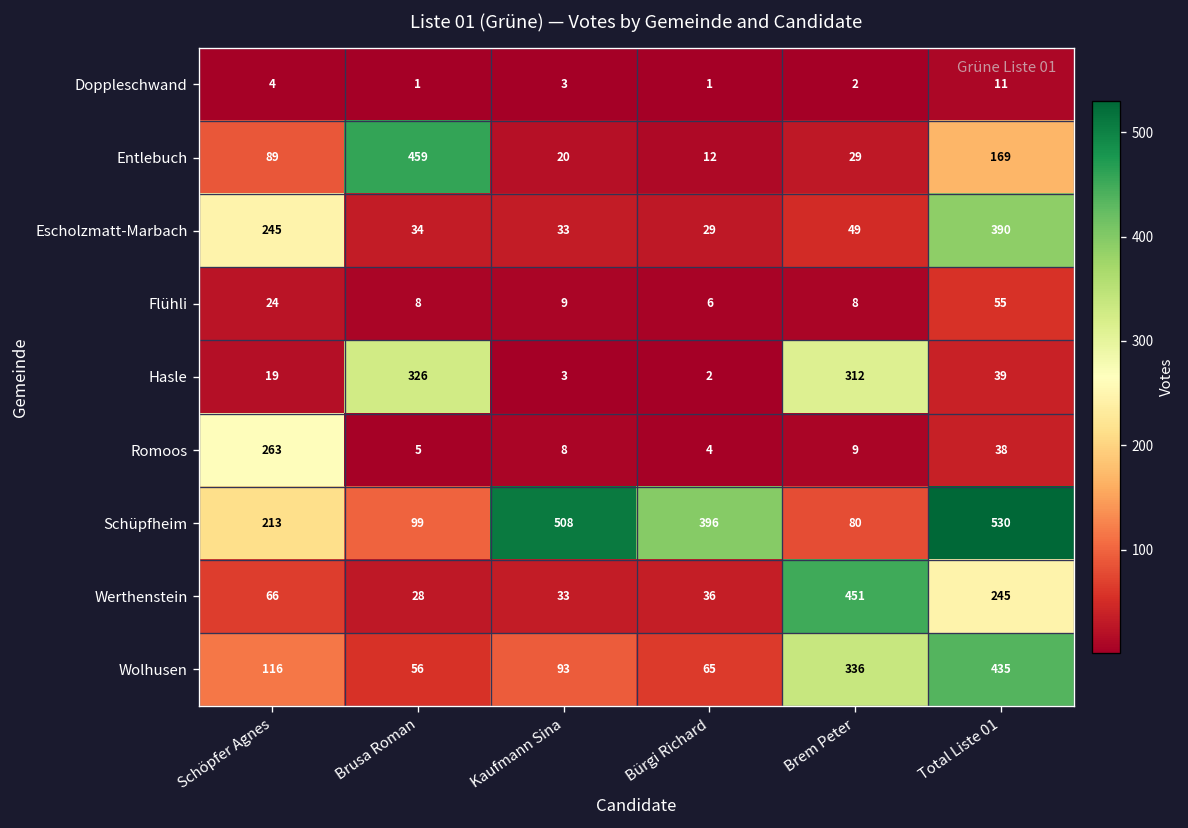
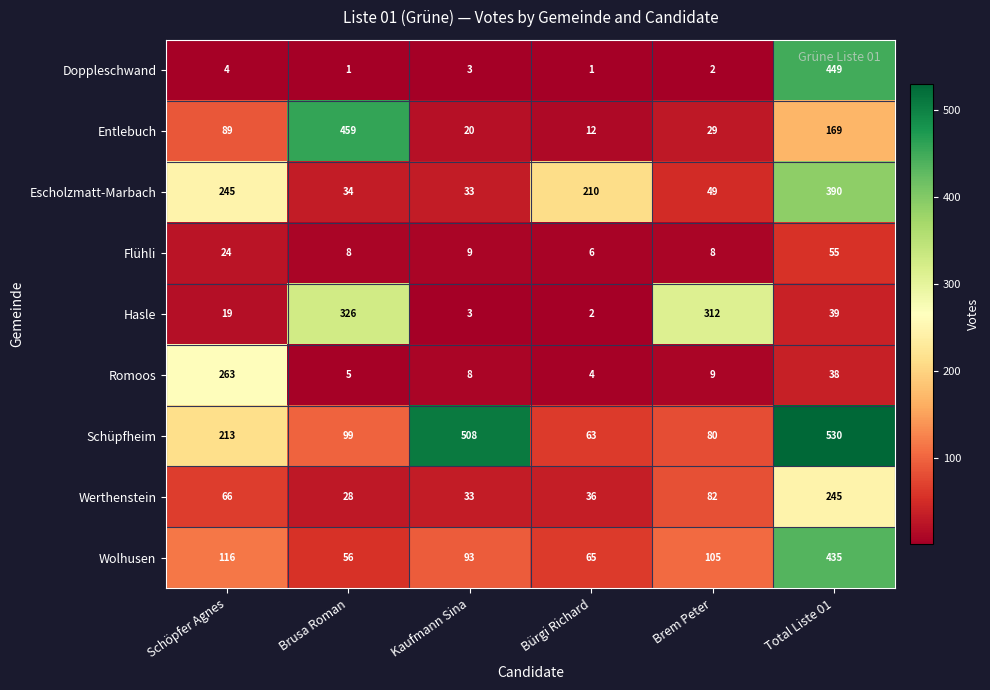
  {
    "Doppleschwand": {
      "Schöpfer Agnes": 4,
      "Brusa Roman": 1,
      "Kaufmann Sina": 3,
      "Bürgi Richard": 1,
      "Brem Peter": 2,
-     "Total Liste 01": 11
+     "Total Liste 01": 449
    },
    "Entlebuch": {
      "Schöpfer Agnes": 89,
      "Brusa Roman": 459,
      "Kaufmann Sina": 20,
      "Bürgi Richard": 12,
      "Brem Peter": 29,
      "Total Liste 01": 169
    },
    "Escholzmatt-Marbach": {
      "Schöpfer Agnes": 245,
      "Brusa Roman": 34,
      "Kaufmann Sina": 33,
-     "Bürgi Richard": 29,
+     "Bürgi Richard": 210,
      "Brem Peter": 49,
      "Total Liste 01": 390
    },
    "Flühli": {
      "Schöpfer Agnes": 24,
      "Brusa Roman": 8,
      "Kaufmann Sina": 9,
      "Bürgi Richard": 6,
      "Brem Peter": 8,
      "Total Liste 01": 55
    },
    "Hasle": {
      "Schöpfer Agnes": 19,
      "Brusa Roman": 326,
      "Kaufmann Sina": 3,
      "Bürgi Richard": 2,
      "Brem Peter": 312,
      "Total Liste 01": 39
    },
    "Romoos": {
      "Schöpfer Agnes": 263,
      "Brusa Roman": 5,
      "Kaufmann Sina": 8,
      "Bürgi Richard": 4,
      "Brem Peter": 9,
      "Total Liste 01": 38
    },
    "Schüpfheim": {
      "Schöpfer Agnes": 213,
      "Brusa Roman": 99,
      "Kaufmann Sina": 508,
-     "Bürgi Richard": 396,
+     "Bürgi Richard": 63,
      "Brem Peter": 80,
      "Total Liste 01": 530
    },
    "Werthenstein": {
      "Schöpfer Agnes": 66,
      "Brusa Roman": 28,
      "Kaufmann Sina": 33,
      "Bürgi Richard": 36,
-     "Brem Peter": 451,
+     "Brem Peter": 82,
      "Total Liste 01": 245
    },
    "Wolhusen": {
      "Schöpfer Agnes": 116,
      "Brusa Roman": 56,
      "Kaufmann Sina": 93,
      "Bürgi Richard": 65,
-     "Brem Peter": 336,
+     "Brem Peter": 105,
      "Total Liste 01": 435
    }
  }
